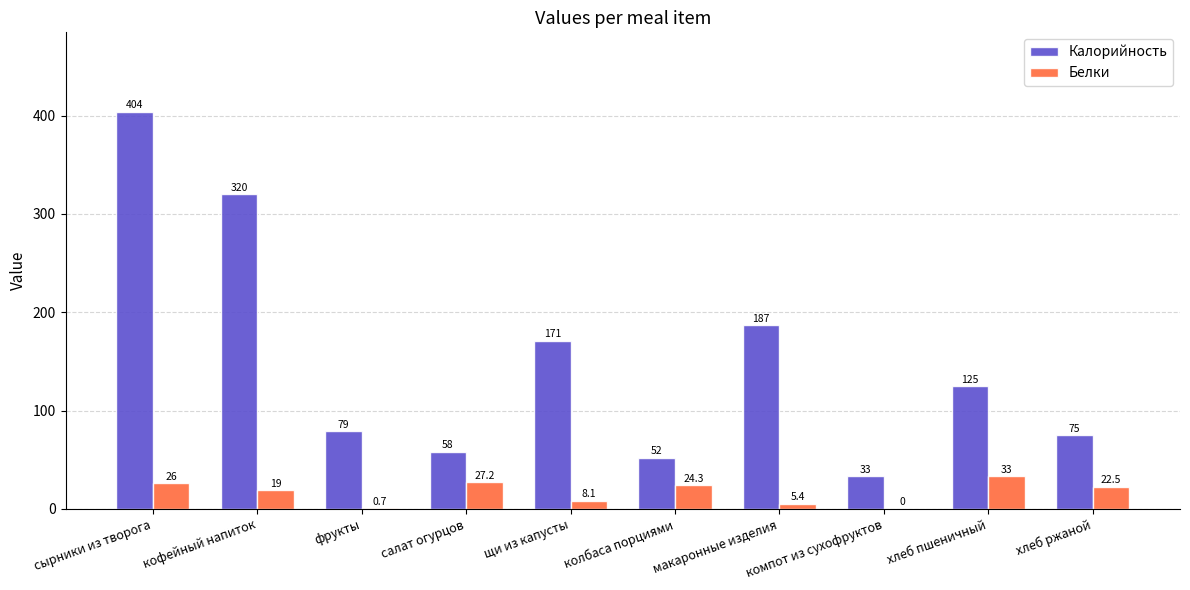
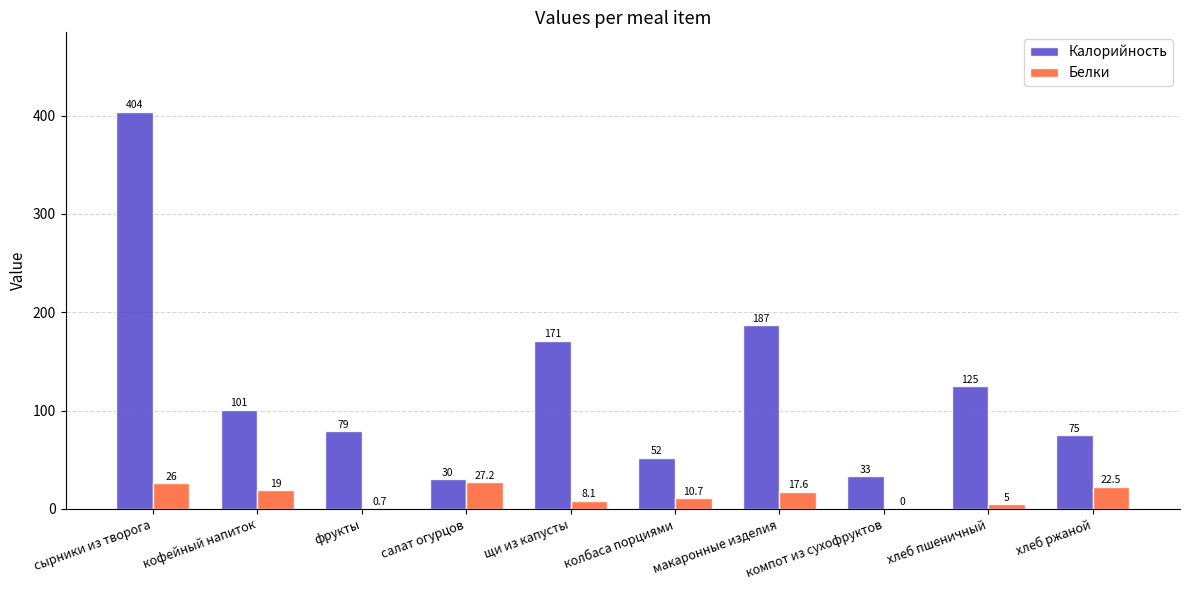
  {
    "Калорийность": {
      "сырники из творога": 404,
-     "кофейный напиток": 320,
+     "кофейный напиток": 101,
      "фрукты": 79,
-     "салат огурцов": 58,
+     "салат огурцов": 30,
      "щи из капусты": 171,
      "колбаса порциями": 52,
      "макаронные изделия": 187,
      "компот из сухофруктов": 33,
      "хлеб пшеничный": 125,
      "хлеб ржаной": 75
    },
    "Белки": {
      "сырники из творога": 26,
      "кофейный напиток": 19,
      "фрукты": 0.7,
      "салат огурцов": 27.2,
      "щи из капусты": 8.1,
-     "колбаса порциями": 24.3,
-     "макаронные изделия": 5.4,
+     "колбаса порциями": 10.7,
+     "макаронные изделия": 17.6,
      "компот из сухофруктов": 0,
-     "хлеб пшеничный": 33,
+     "хлеб пшеничный": 5,
      "хлеб ржаной": 22.5
    }
  }
